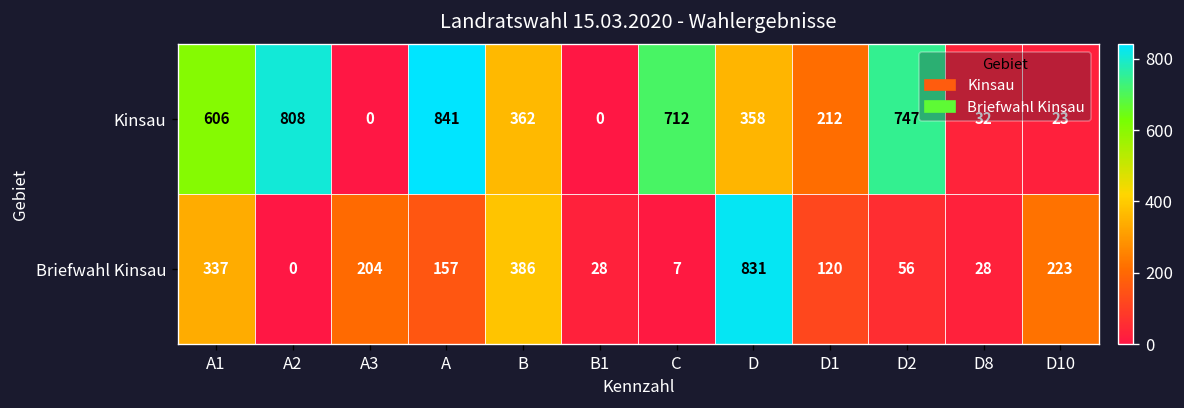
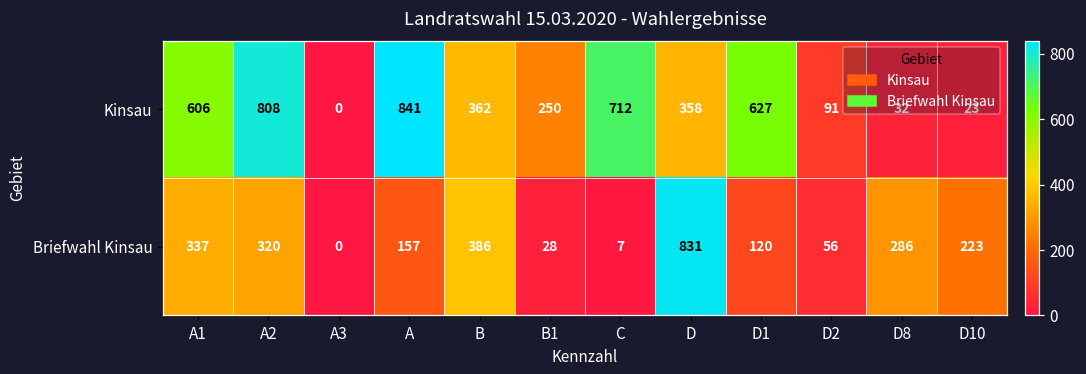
  {
    "Kinsau": {
      "A1": 606,
      "A2": 808,
      "A3": 0,
      "A": 841,
      "B": 362,
-     "B1": 0,
+     "B1": 250,
      "C": 712,
      "D": 358,
-     "D1": 212,
-     "D2": 747
+     "D1": 627,
+     "D2": 91
    },
    "Briefwahl Kinsau": {
      "A1": 337,
-     "A2": 0,
-     "A3": 204,
+     "A2": 320,
+     "A3": 0,
      "A": 157,
      "B": 386,
      "B1": 28,
      "C": 7,
      "D": 831,
      "D1": 120,
      "D2": 56,
-     "D8": 28,
+     "D8": 286,
      "D10": 223
    }
  }
